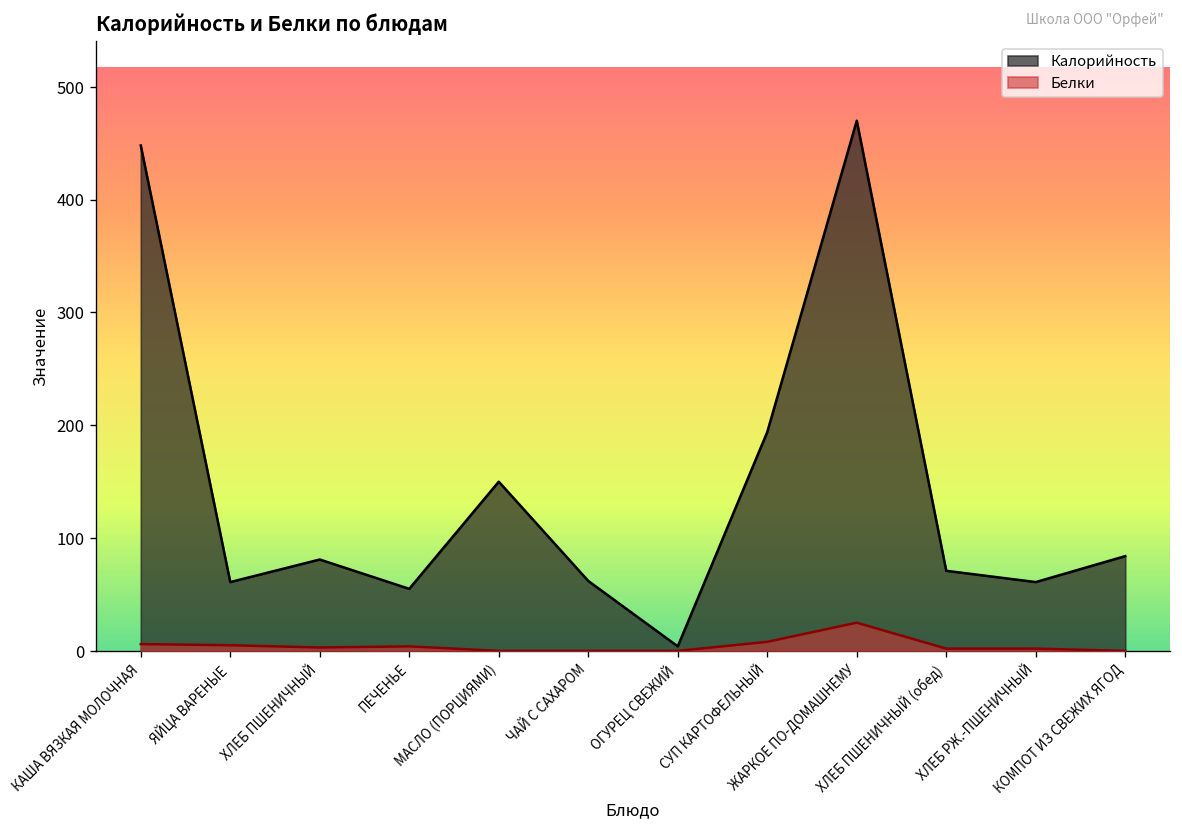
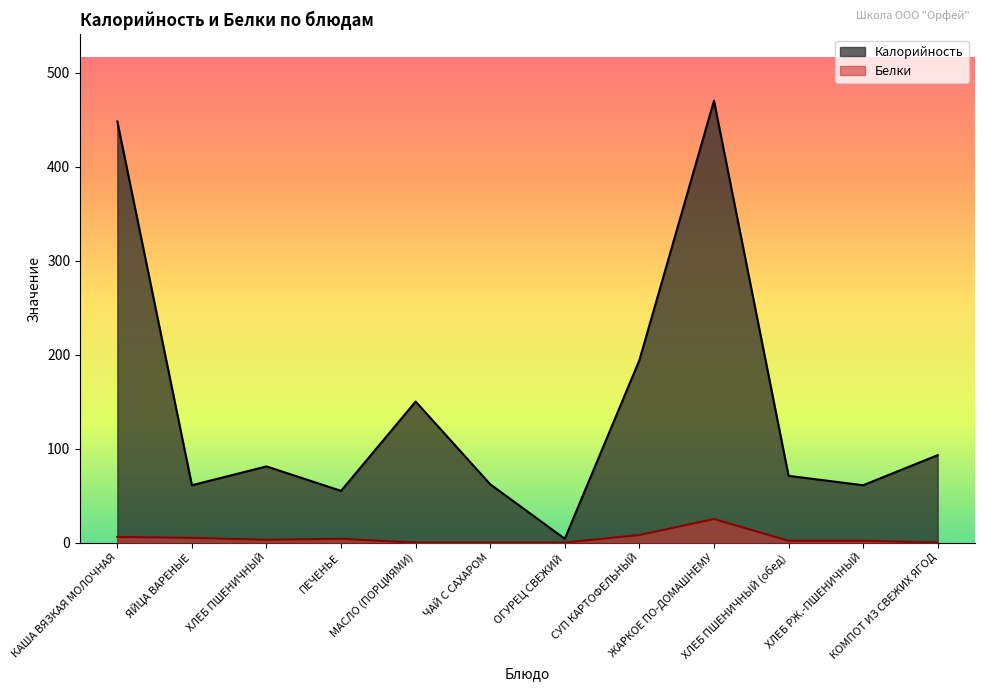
  {
    "Калорийность": {
      "КАША ВЯЗКАЯ МОЛОЧНАЯ": 450,
      "ЯЙЦА ВАРЕНЫЕ": 60,
      "ХЛЕБ ПШЕНИЧНЫЙ": 80,
      "ПЕЧЕНЬЕ": 60,
      "МАСЛО (ПОРЦИЯМИ)": 150,
      "ЧАЙ С САХАРОМ": 60,
      "ОГУРЕЦ СВЕЖИЙ": 0,
      "СУП КАРТОФЕЛЬНЫЙ": 190,
      "ЖАРКОЕ ПО-ДОМАШНЕМУ": 470,
      "ХЛЕБ ПШЕНИЧНЫЙ (обед)": 70,
      "ХЛЕБ РЖ.-ПШЕНИЧНЫЙ": 60,
-     "КОМПОТ ИЗ СВЕЖИХ ЯГОД": 80
+     "КОМПОТ ИЗ СВЕЖИХ ЯГОД": 90
    },
    "Белки": {
      "КАША ВЯЗКАЯ МОЛОЧНАЯ": 10,
      "ЯЙЦА ВАРЕНЫЕ": 10,
      "ХЛЕБ ПШЕНИЧНЫЙ": 0,
      "ПЕЧЕНЬЕ": 0,
      "МАСЛО (ПОРЦИЯМИ)": 0,
      "ЧАЙ С САХАРОМ": 0,
      "ОГУРЕЦ СВЕЖИЙ": 0,
      "СУП КАРТОФЕЛЬНЫЙ": 10,
      "ЖАРКОЕ ПО-ДОМАШНЕМУ": 30,
      "ХЛЕБ ПШЕНИЧНЫЙ (обед)": 0,
      "ХЛЕБ РЖ.-ПШЕНИЧНЫЙ": 0,
      "КОМПОТ ИЗ СВЕЖИХ ЯГОД": 0
    }
  }
